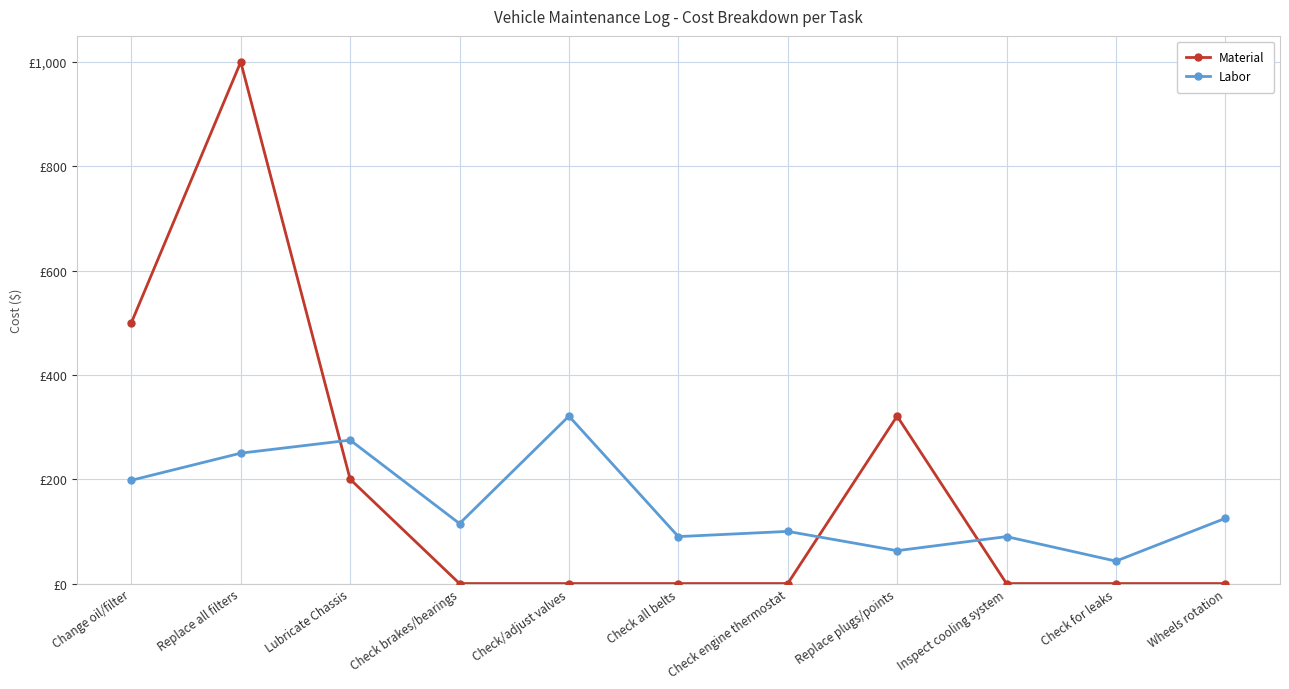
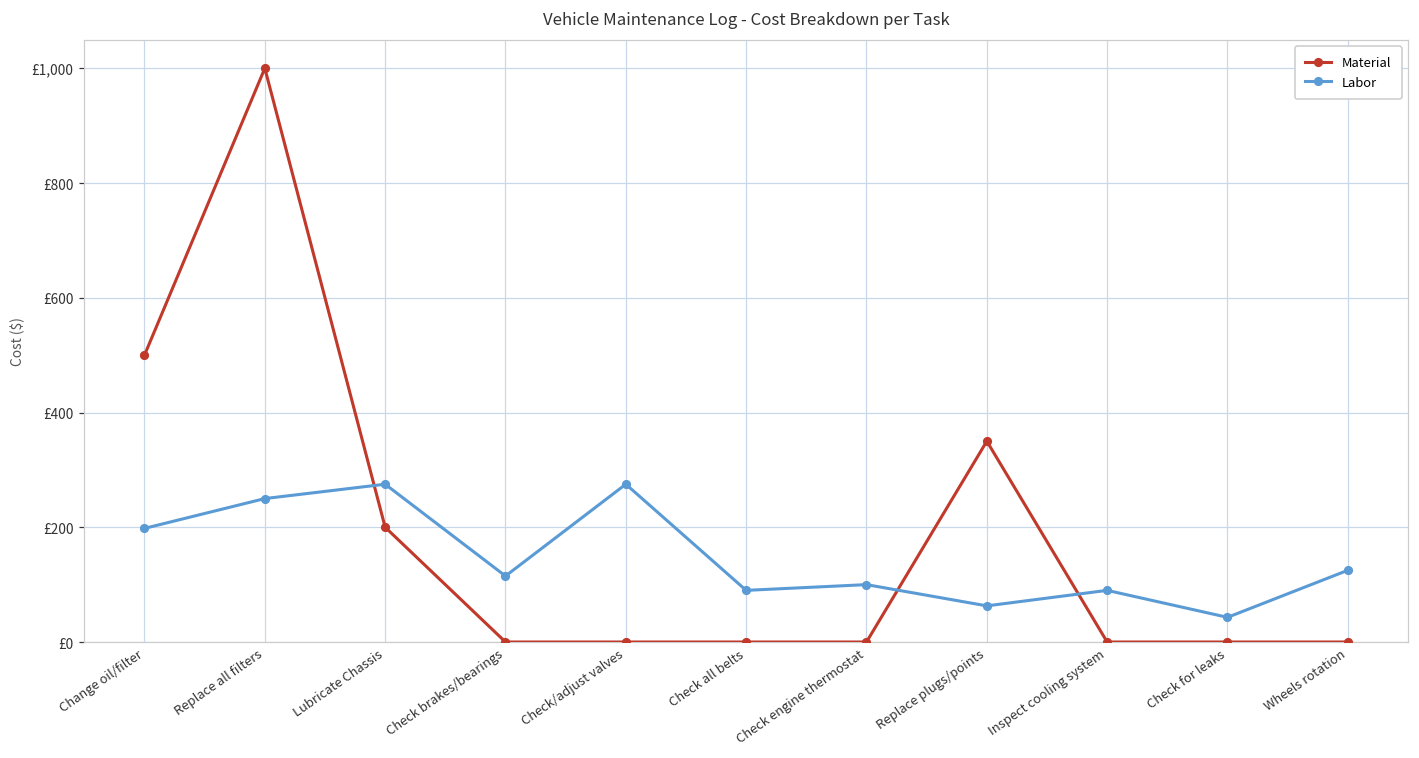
  {
    "Material": {
      "Change oil/filter": "£500",
      "Replace all filters": "£1,000",
      "Lubricate Chassis": "£200",
      "Check brakes/bearings": "£0",
      "Check/adjust valves": "£0",
      "Check all belts": "£0",
      "Check engine thermostat": "£0",
-     "Replace plugs/points": "£320",
+     "Replace plugs/points": "£350",
      "Inspect cooling system": "£0",
      "Check for leaks": "£0",
      "Wheels rotation": "£0"
    },
    "Labor": {
      "Change oil/filter": "£200",
      "Replace all filters": "£250",
      "Lubricate Chassis": "£280",
      "Check brakes/bearings": "£120",
-     "Check/adjust valves": "£320",
+     "Check/adjust valves": "£280",
      "Check all belts": "£90",
      "Check engine thermostat": "£100",
      "Replace plugs/points": "£60",
      "Inspect cooling system": "£90",
      "Check for leaks": "£40",
      "Wheels rotation": "£130"
    }
  }
